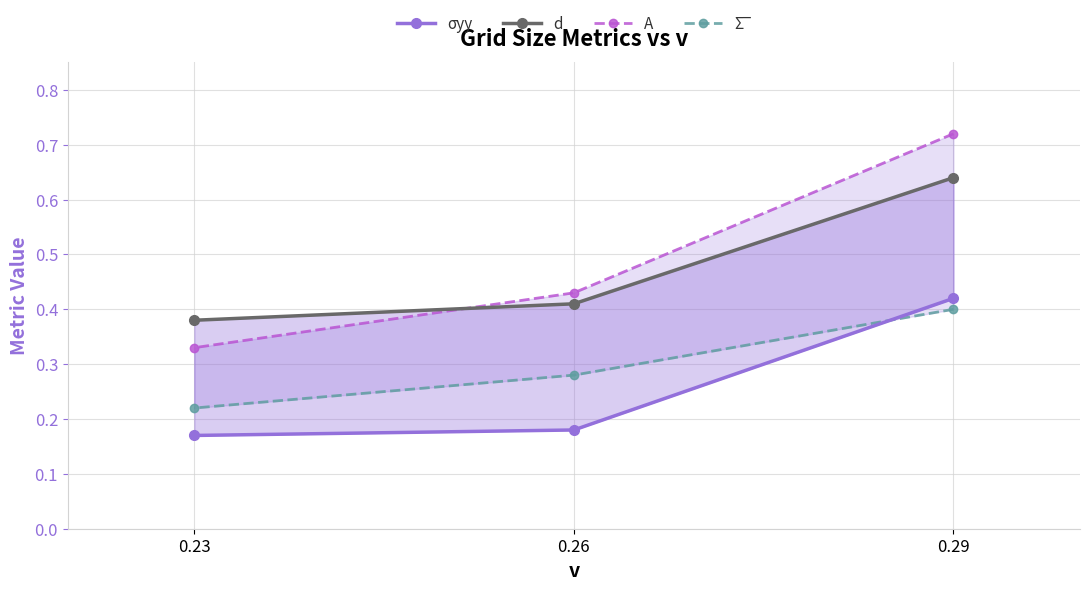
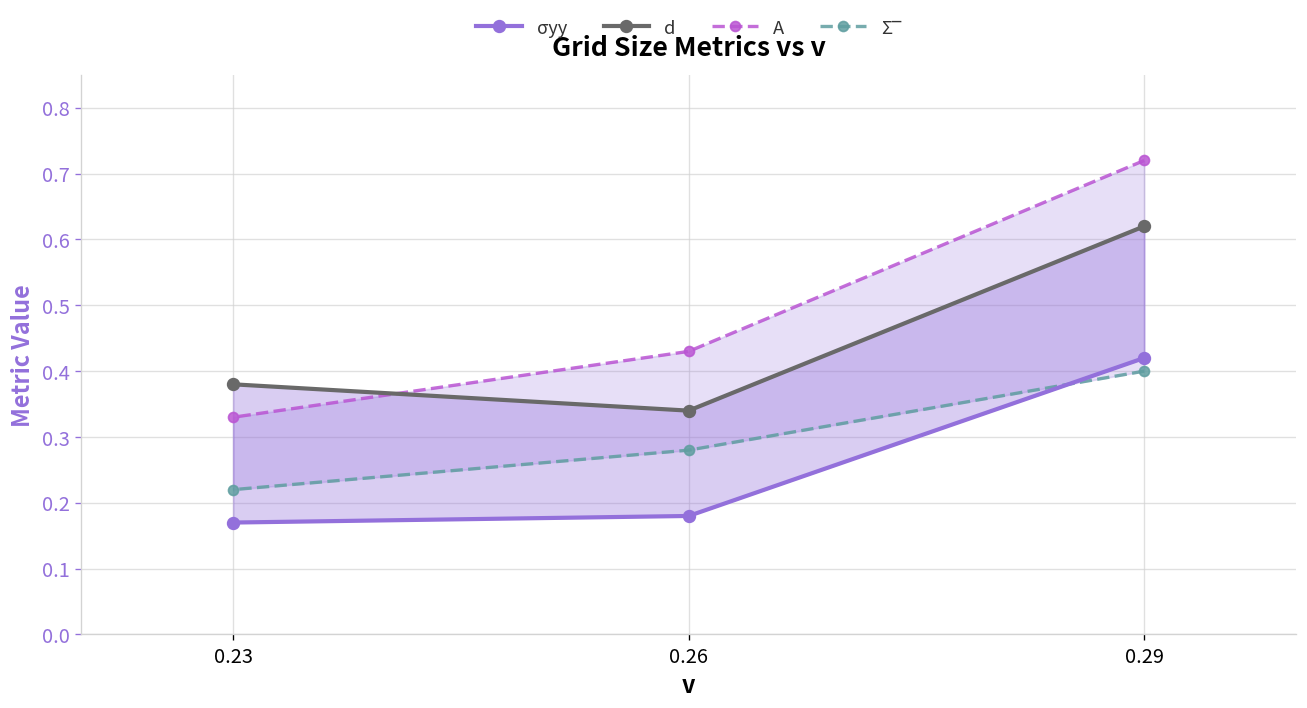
  {
    "d": {
      "0.23": 0.38,
-     "0.26": 0.41,
-     "0.29": 0.64
+     "0.26": 0.34,
+     "0.29": 0.62
    },
    "Σ‾": {
      "0.23": 0.22,
      "0.26": 0.28,
      "0.29": 0.40
    }
  }
